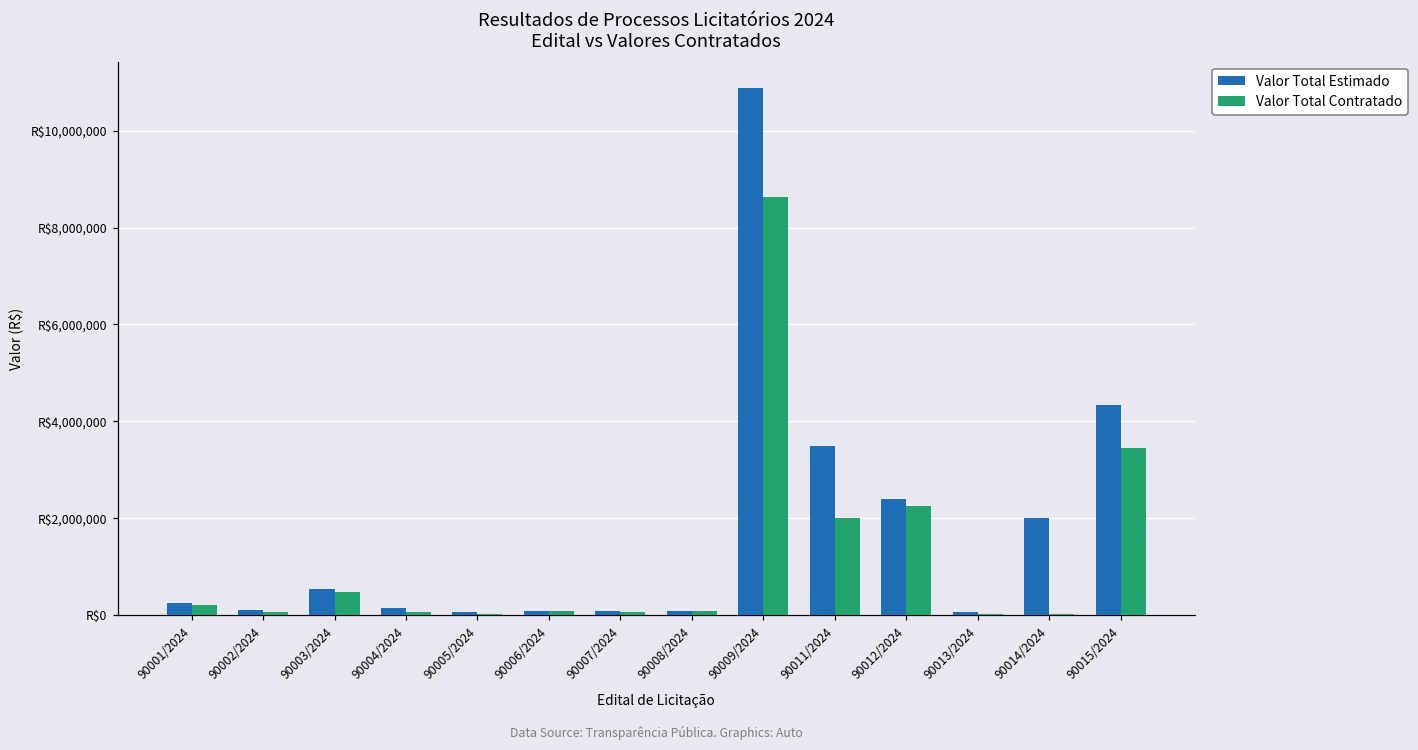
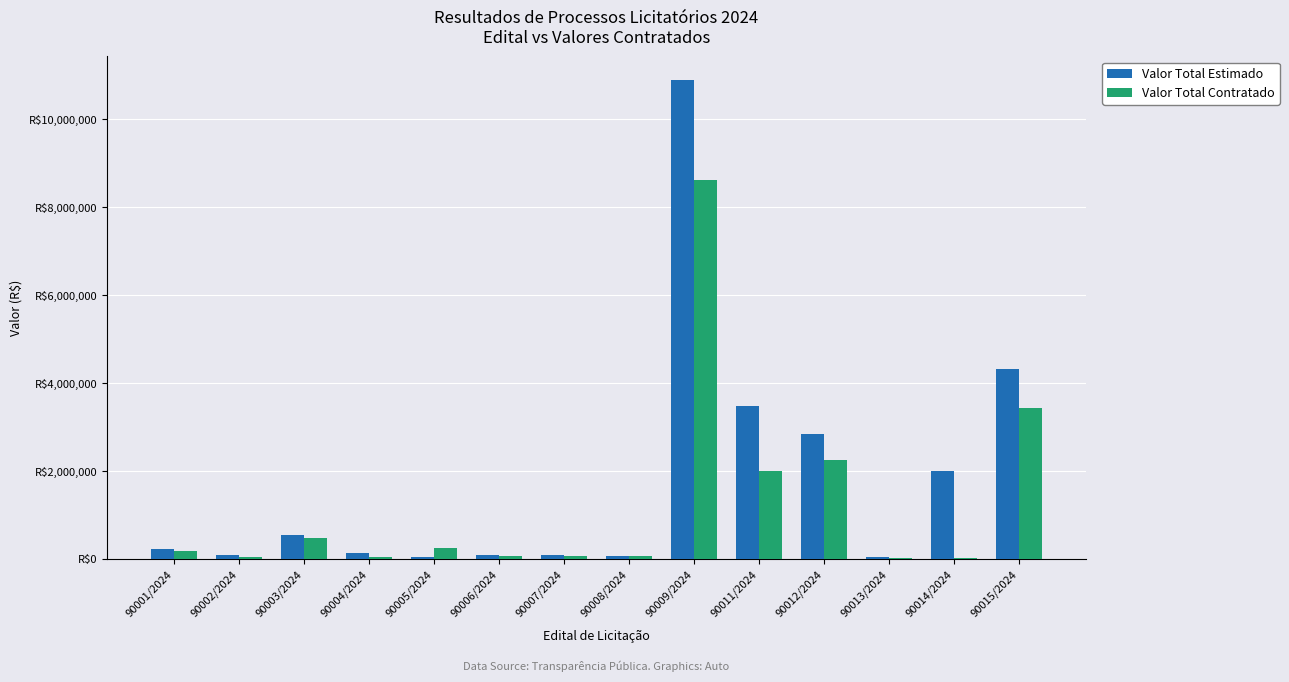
  {
    "Valor Total Estimado": {
      "90001/2024": "R$200,000",
      "90002/2024": "R$100,000",
      "90003/2024": "R$500,000",
      "90004/2024": "R$100,000",
      "90006/2024": "R$100,000",
      "90007/2024": "R$100,000",
      "90008/2024": "R$100,000",
      "90009/2024": "R$10,900,000",
      "90011/2024": "R$3,500,000",
-     "90012/2024": "R$2,400,000",
+     "90012/2024": "R$2,900,000",
      "90013/2024": "R$100,000",
      "90014/2024": "R$2,000,000",
      "90015/2024": "R$4,300,000"
    },
    "Valor Total Contratado": {
      "90001/2024": "R$200,000",
      "90002/2024": "R$100,000",
      "90003/2024": "R$500,000",
      "90004/2024": "R$100,000",
-     "90005/2024": "R$0",
+     "90005/2024": "R$300,000",
      "90006/2024": "R$100,000",
      "90007/2024": "R$100,000",
      "90008/2024": "R$100,000",
      "90009/2024": "R$8,600,000",
      "90011/2024": "R$2,000,000",
      "90012/2024": "R$2,300,000",
      "90015/2024": "R$3,400,000"
    }
  }
